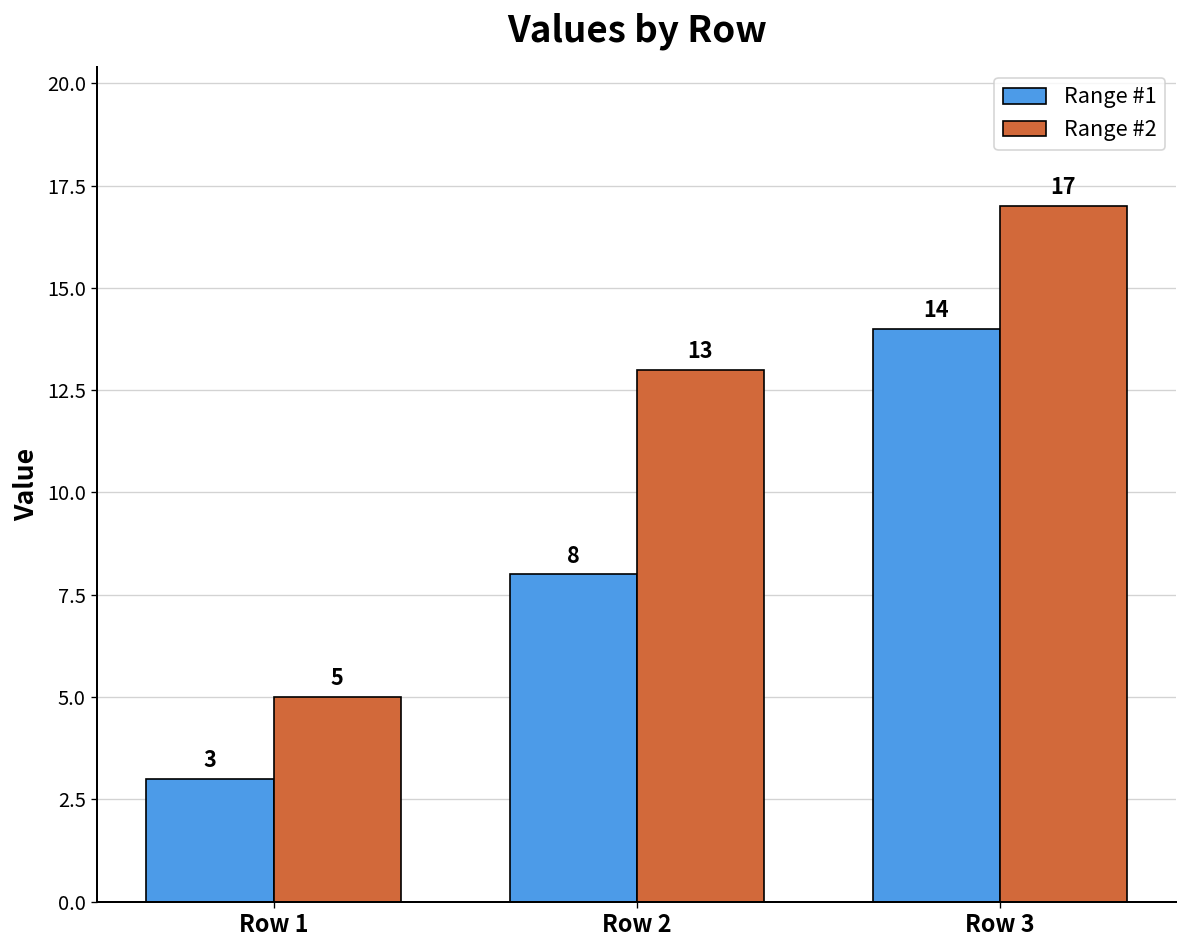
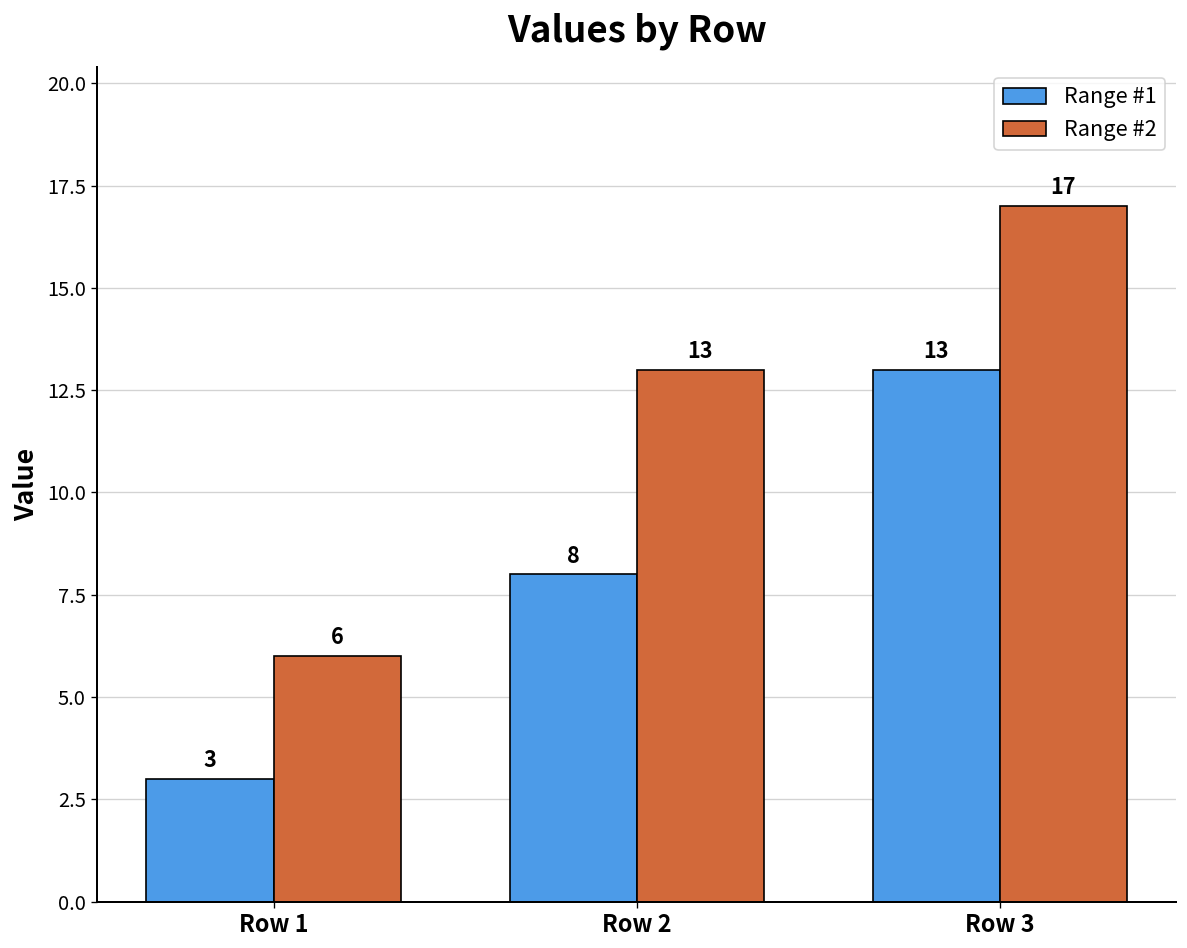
  {
    "Range #1": {
      "Row 1": 3,
      "Row 2": 8,
-     "Row 3": 14
+     "Row 3": 13
    },
    "Range #2": {
-     "Row 1": 5,
+     "Row 1": 6,
      "Row 2": 13,
      "Row 3": 17
    }
  }
